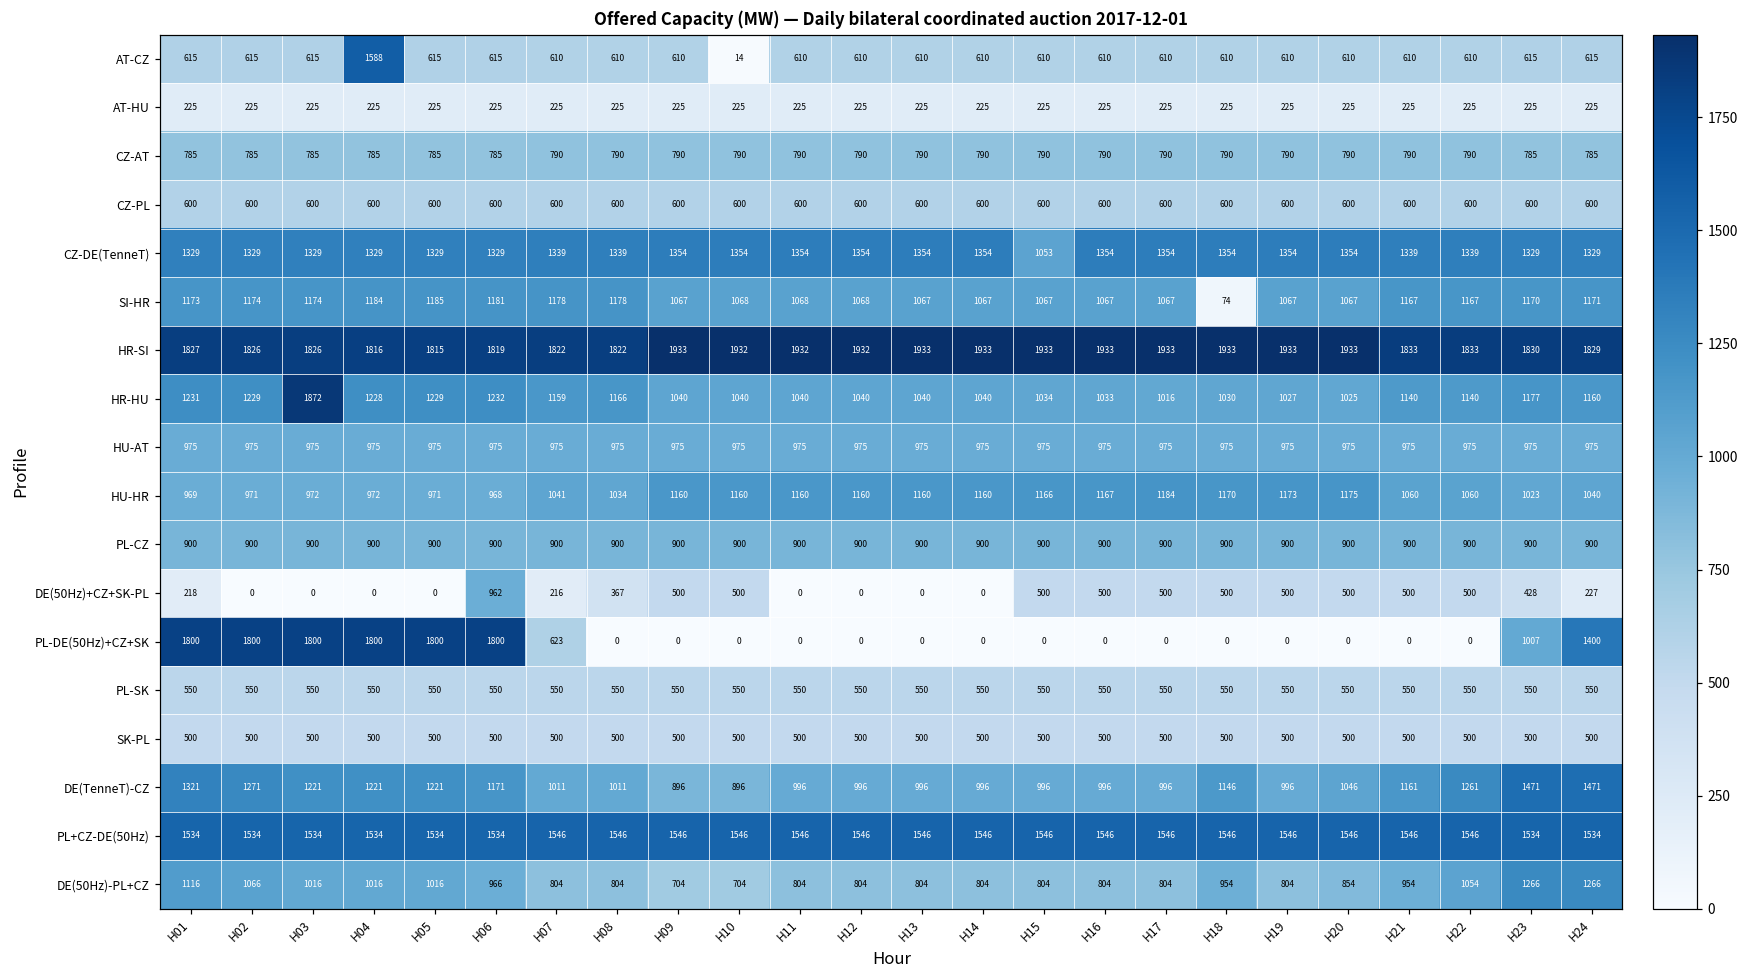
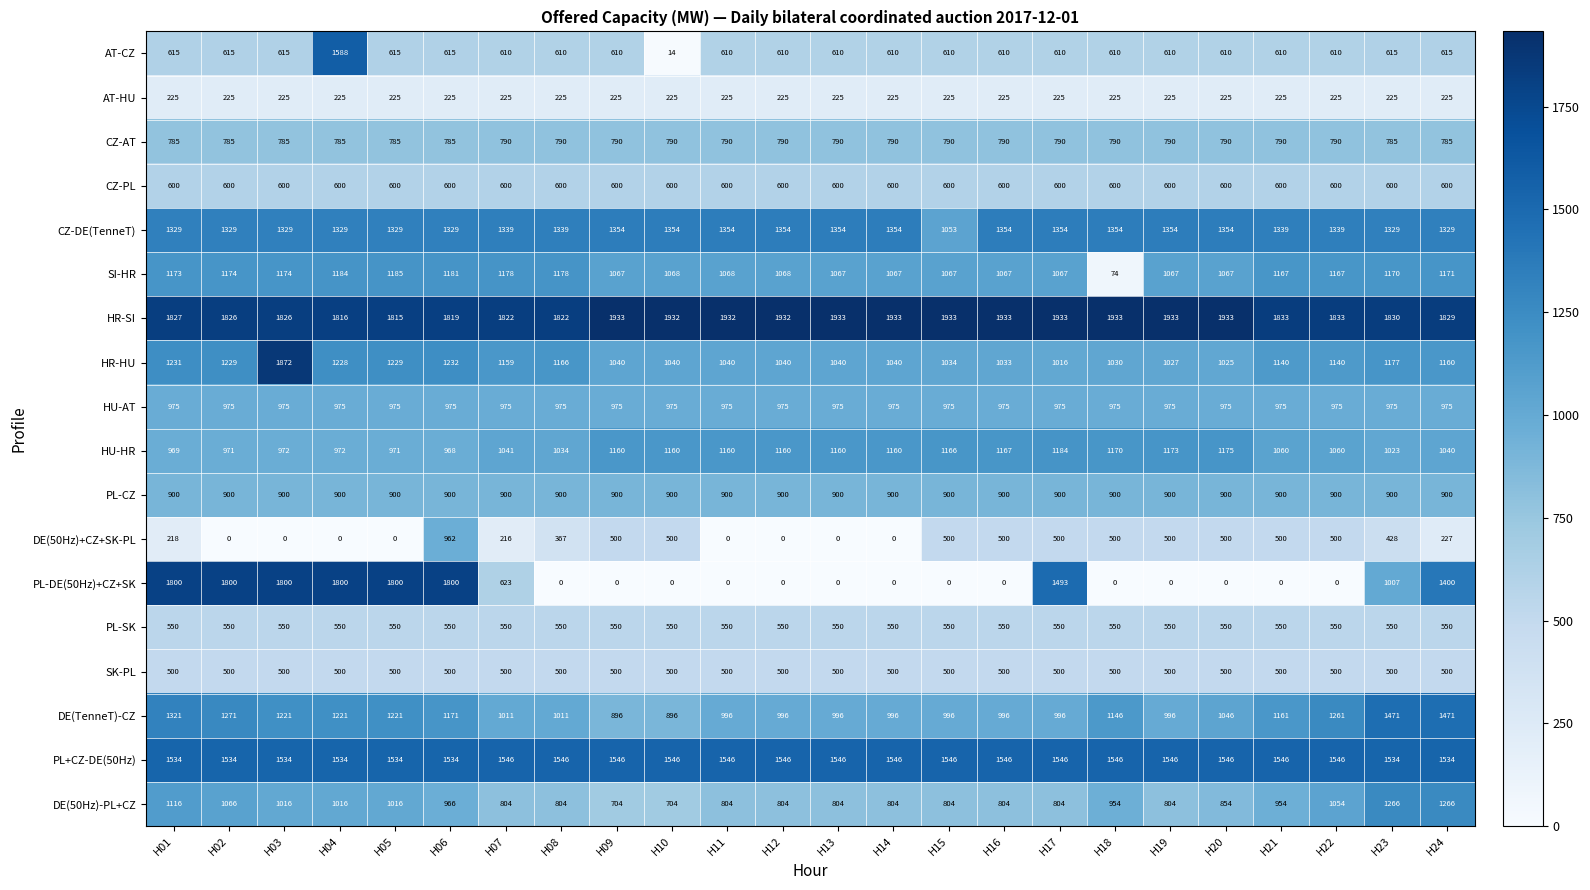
  {
    "PL-DE(50Hz)+CZ+SK": {
      "H01": 1800,
      "H02": 1800,
      "H03": 1800,
      "H04": 1800,
      "H05": 1800,
      "H06": 1800,
      "H07": 623,
      "H08": 0,
      "H09": 0,
      "H10": 0,
      "H11": 0,
      "H12": 0,
      "H13": 0,
      "H14": 0,
      "H15": 0,
      "H16": 0,
-     "H17": 0,
+     "H17": 1493,
      "H18": 0,
      "H19": 0,
      "H20": 0,
      "H21": 0,
      "H22": 0,
      "H23": 1007,
      "H24": 1400
    }
  }
